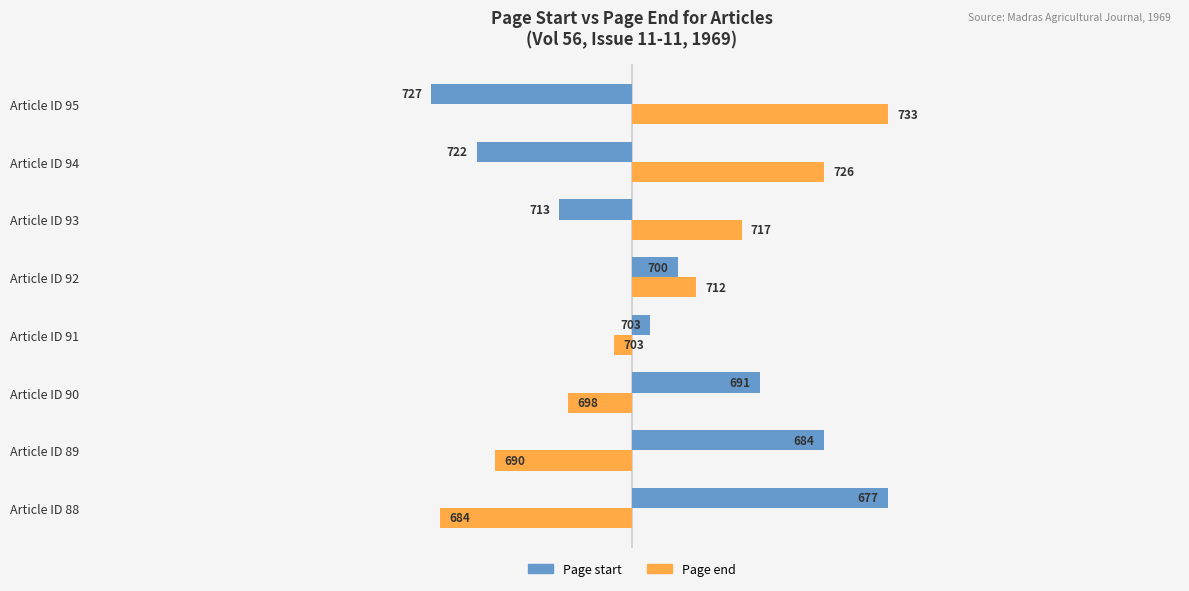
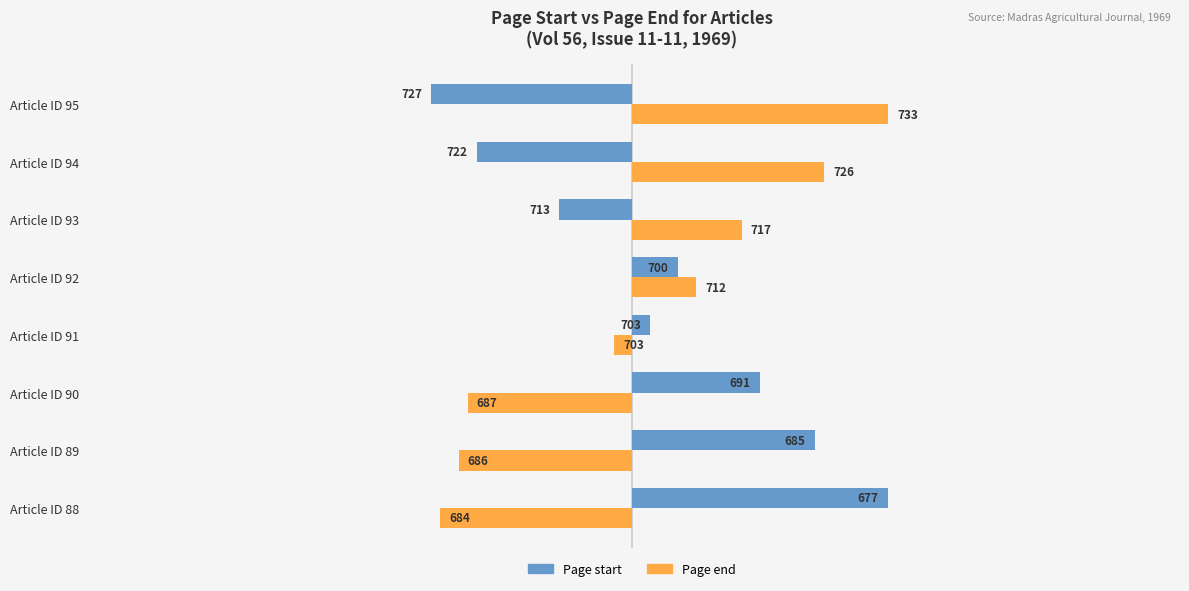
  {
    "Page start": {
-     "Article ID 89": 684
+     "Article ID 89": 685
    },
    "Page end": {
-     "Article ID 90": 698,
-     "Article ID 89": 690
+     "Article ID 90": 687,
+     "Article ID 89": 686
    }
  }
